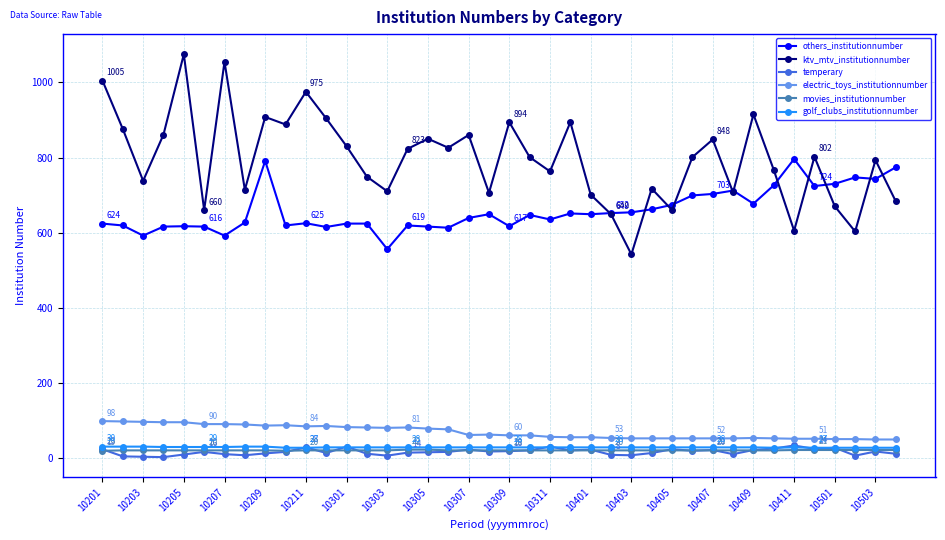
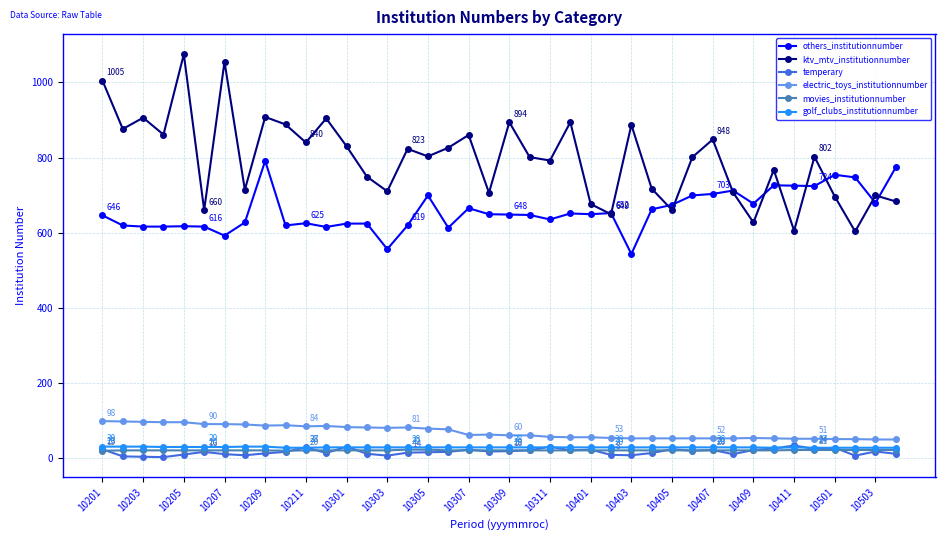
  {
    "others_institutionnumber": {
-     "10201": 624,
-     "10203": 590,
+     "10201": 646,
+     "10203": 620,
      "10211": 625,
-     "10305": 620,
-     "10307": 640,
-     "10309": 617,
-     "10403": 650,
+     "10305": 700,
+     "10307": 670,
+     "10309": 648,
+     "10403": 540,
      "10407": 703,
-     "10411": 800,
-     "10501": 730,
-     "10503": 740
+     "10411": 730,
+     "10501": 750,
+     "10503": 680
    },
    "ktv_mtv_institutionnumber": {
      "10201": 1005,
-     "10203": 740,
-     "10211": 975,
-     "10305": 850,
+     "10203": 910,
+     "10211": 840,
+     "10305": 800,
      "10309": 894,
-     "10311": 760,
-     "10401": 700,
-     "10403": 540,
+     "10311": 790,
+     "10401": 680,
+     "10403": 890,
      "10407": 848,
-     "10409": 920,
-     "10501": 670,
-     "10503": 790
+     "10409": 630,
+     "10501": 700,
+     "10503": 700
    },
    "golf_clubs_institutionnumber": {
      "10209": 30
    }
  }
